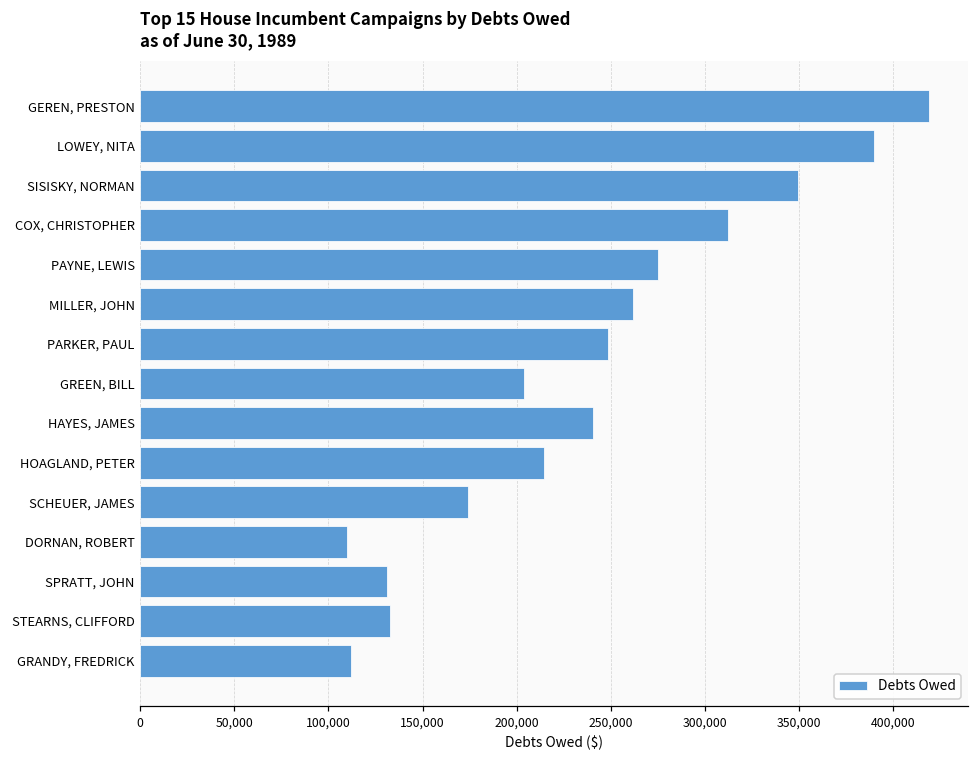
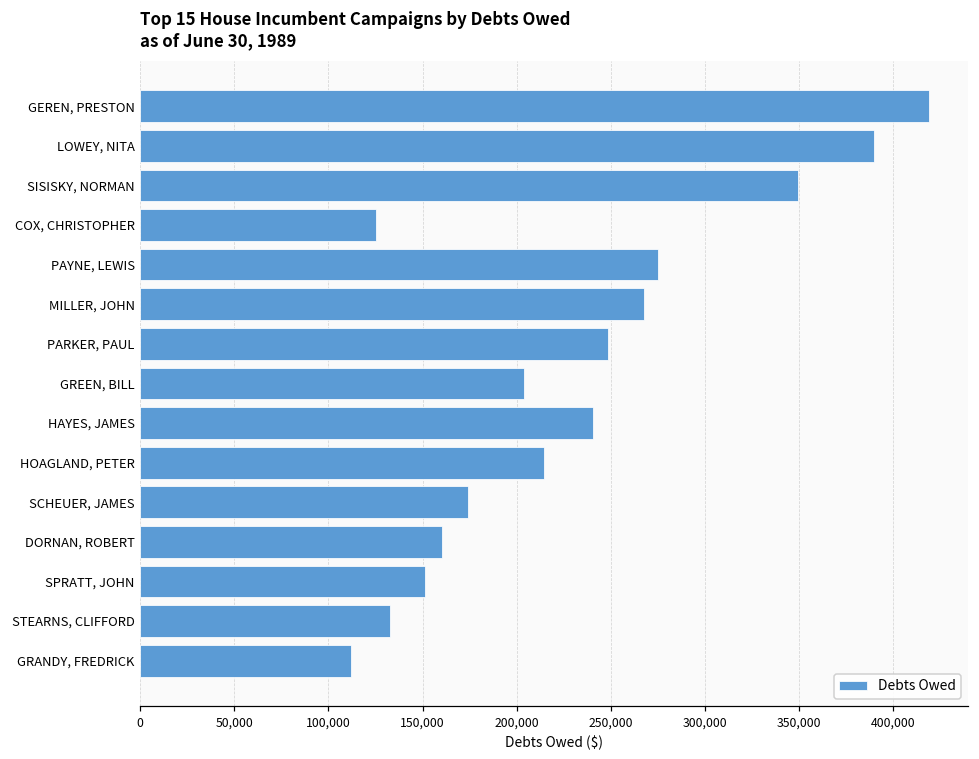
  {
    "GEREN, PRESTON": "419,000",
    "LOWEY, NITA": "390,000",
    "SISISKY, NORMAN": "349,000",
-   "COX, CHRISTOPHER": "312,000",
+   "COX, CHRISTOPHER": "125,000",
    "PAYNE, LEWIS": "275,000",
-   "MILLER, JOHN": "261,000",
+   "MILLER, JOHN": "268,000",
    "PARKER, PAUL": "248,000",
    "GREEN, BILL": "204,000",
    "HAYES, JAMES": "241,000",
    "HOAGLAND, PETER": "215,000",
    "SCHEUER, JAMES": "174,000",
-   "DORNAN, ROBERT": "110,000",
-   "SPRATT, JOHN": "131,000",
+   "DORNAN, ROBERT": "160,000",
+   "SPRATT, JOHN": "152,000",
    "STEARNS, CLIFFORD": "133,000",
    "GRANDY, FREDRICK": "112,000"
  }
